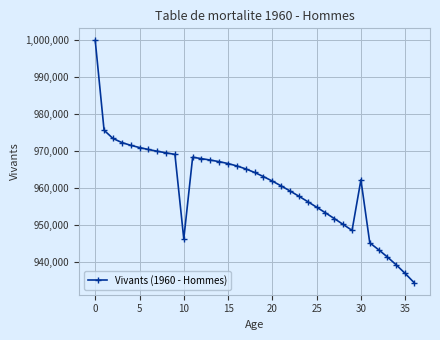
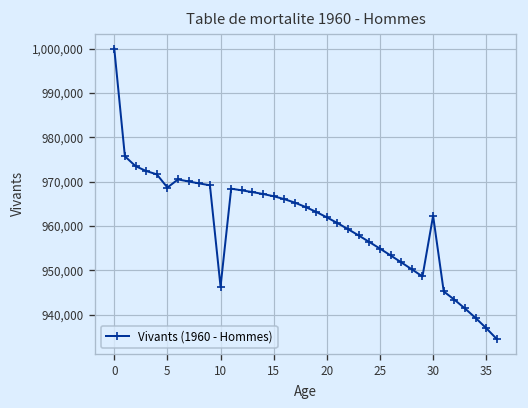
  {
    "0": "1,000,000",
-   "5": "971,000",
+   "5": "969,000",
    "10": "946,000",
    "15": "967,000",
    "20": "962,000",
    "25": "955,000",
    "30": "962,000",
    "35": "937,000"
  }
